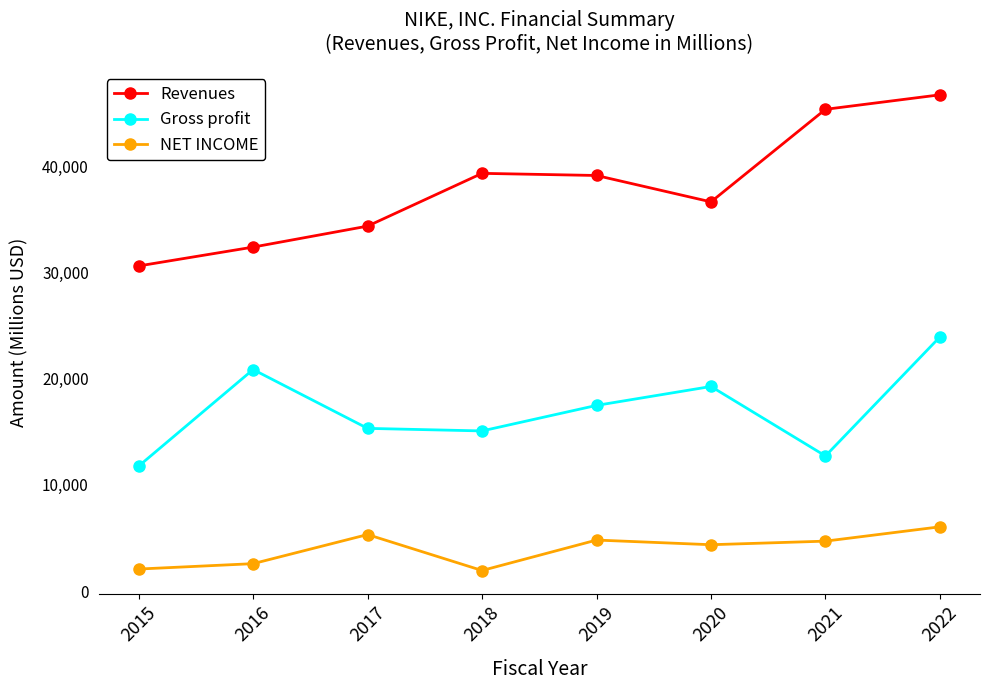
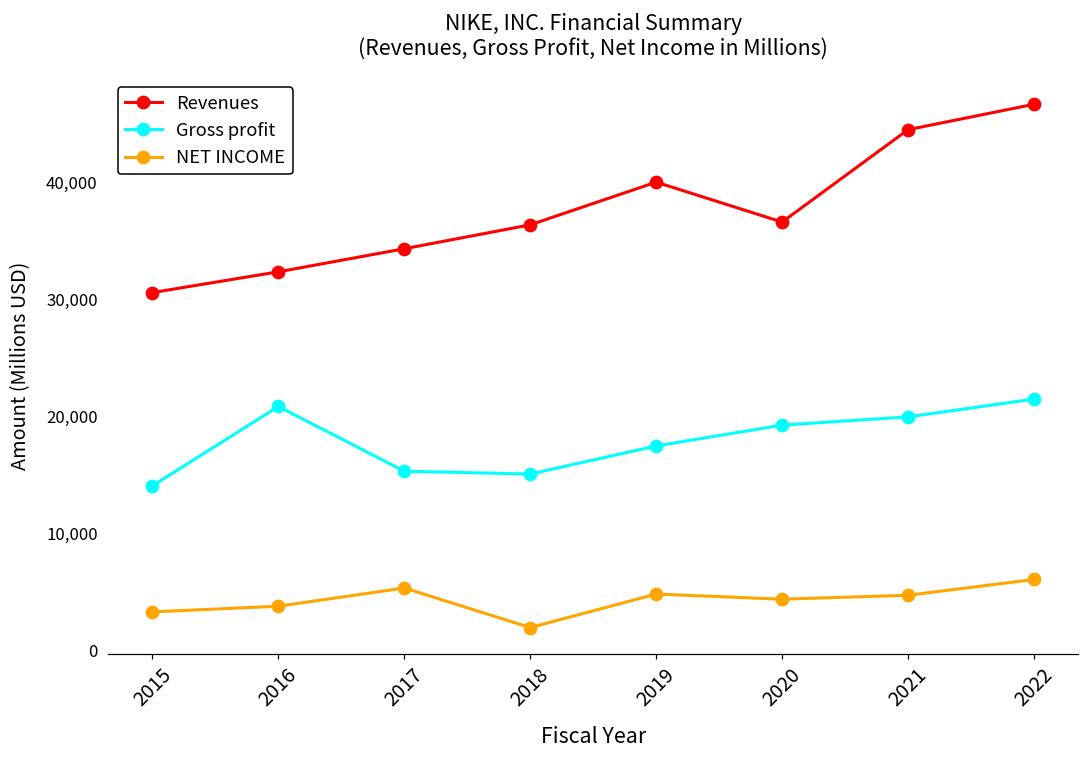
  {
    "Revenues": {
      "2015": "30,600",
      "2016": "32,400",
      "2017": "34,400",
-     "2018": "39,300",
-     "2019": "39,100",
+     "2018": "36,400",
+     "2019": "40,100",
      "2020": "36,600",
-     "2021": "45,300",
+     "2021": "44,500",
      "2022": "46,700"
    },
    "Gross profit": {
-     "2015": "11,800",
+     "2015": "14,100",
      "2016": "20,900",
      "2017": "15,300",
      "2018": "15,100",
      "2019": "17,500",
      "2020": "19,300",
-     "2021": "12,700",
-     "2022": "23,900"
+     "2021": "20,000",
+     "2022": "21,500"
    },
    "NET INCOME": {
-     "2015": "2,100",
-     "2016": "2,600",
+     "2015": "3,300",
+     "2016": "3,800",
      "2017": "5,300",
      "2018": "1,900",
      "2019": "4,800",
      "2020": "4,400",
      "2021": "4,700",
      "2022": "6,000"
    }
  }
